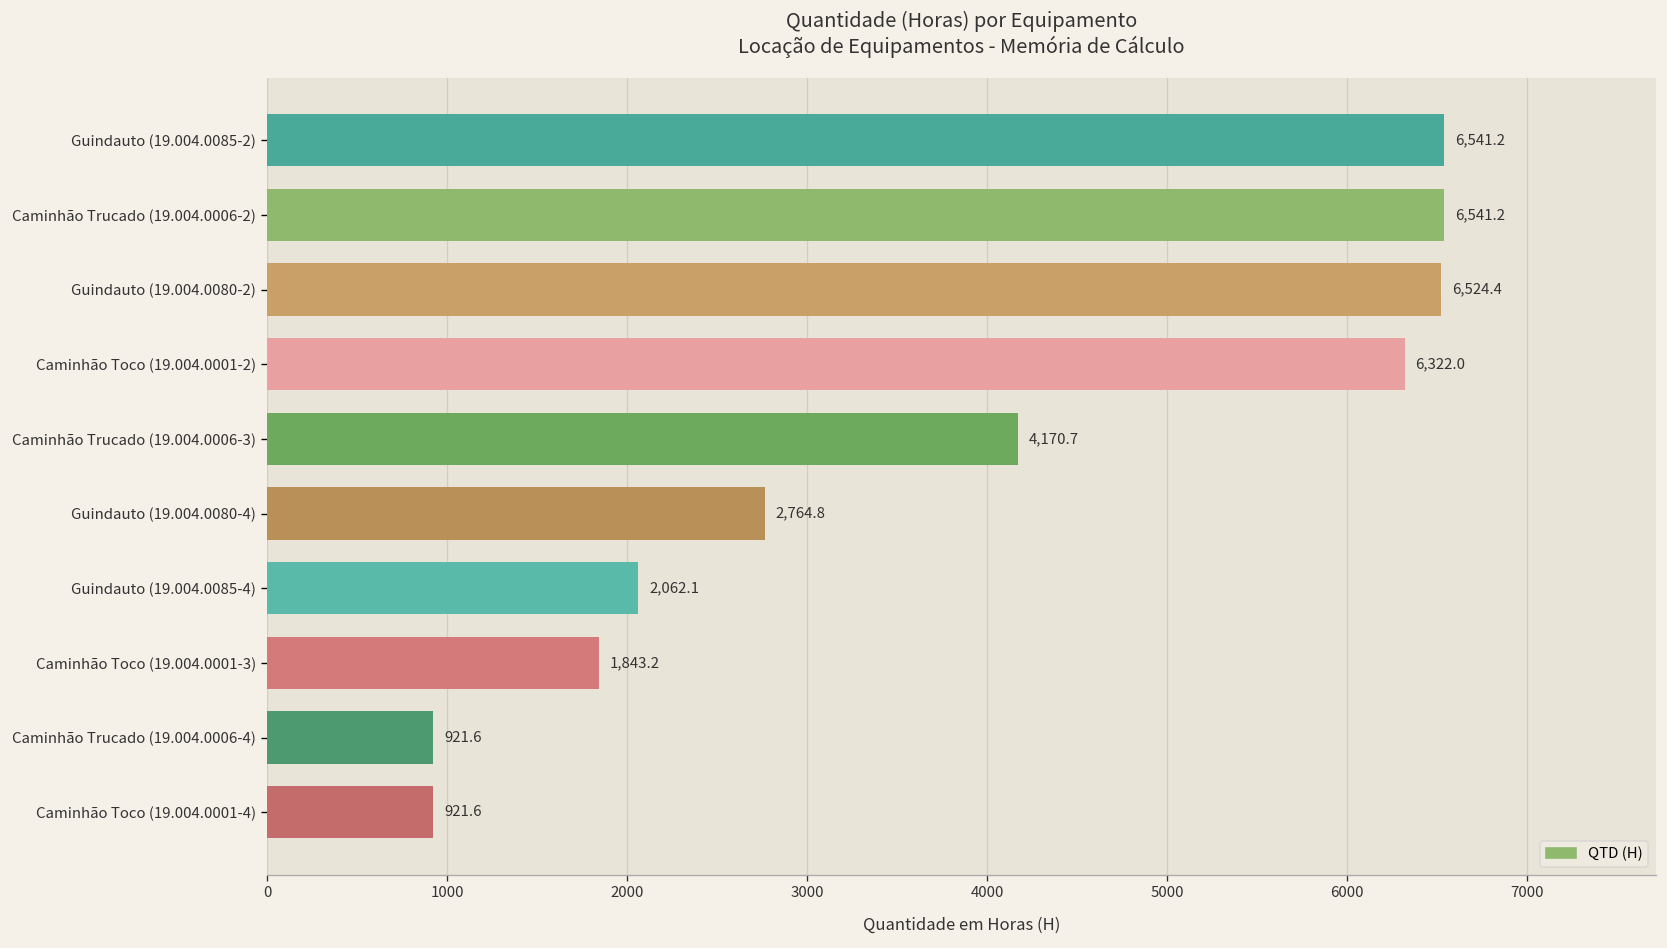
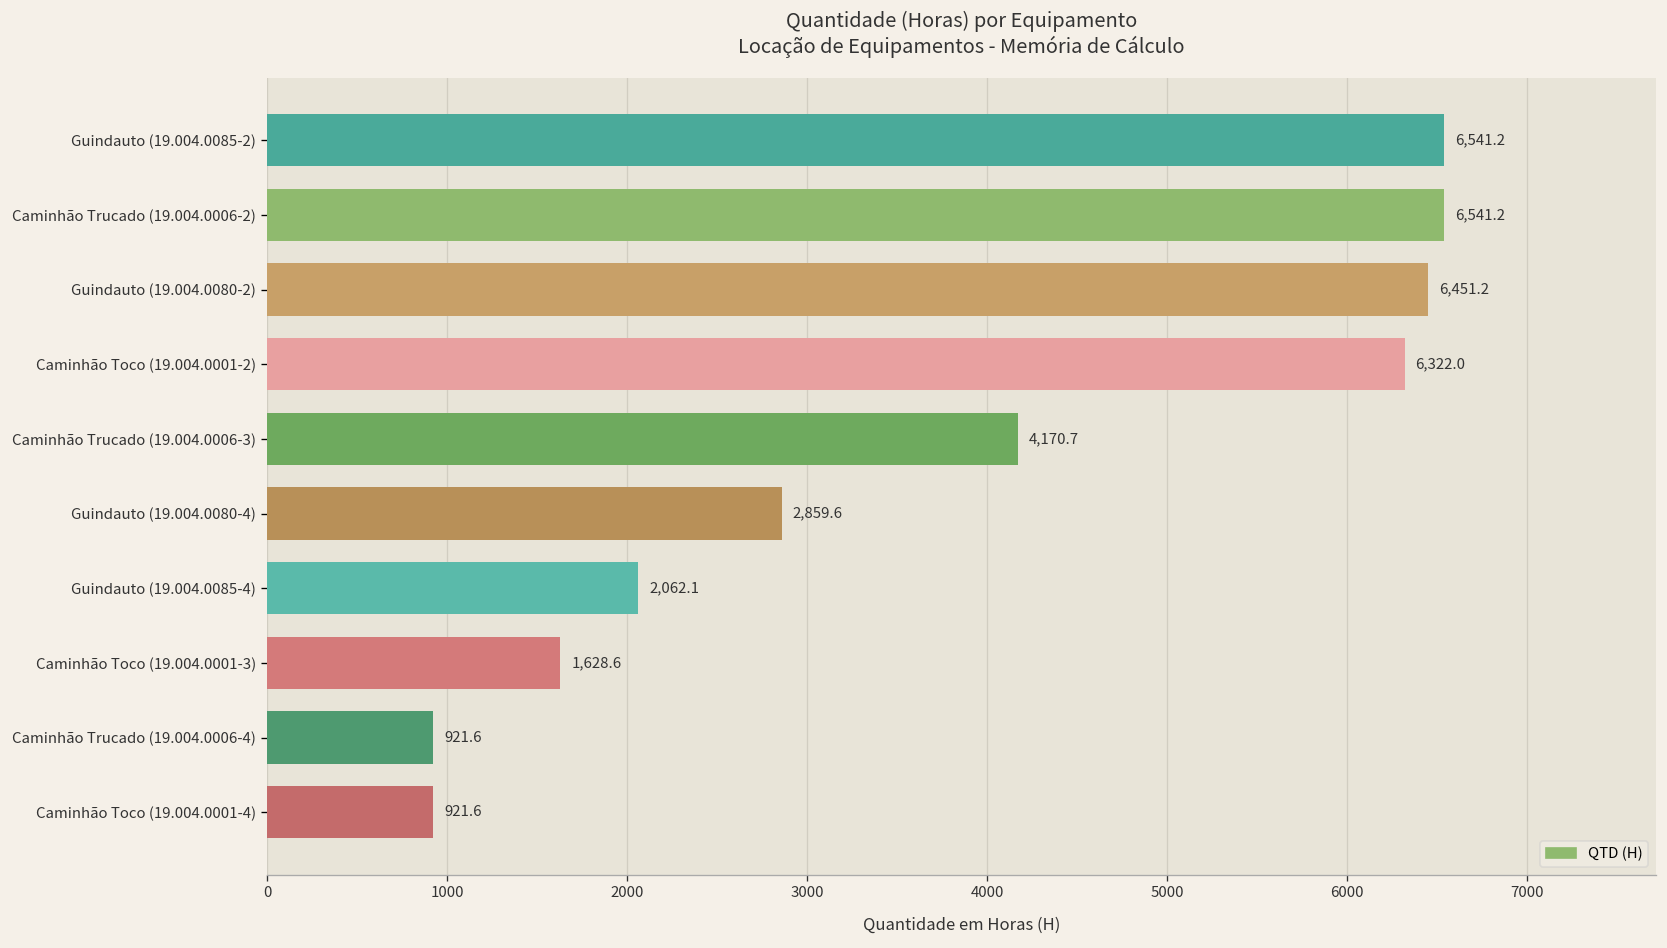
  {
    "Guindauto (19.004.0085-2)": "6,541.2",
    "Caminhão Trucado (19.004.0006-2)": "6,541.2",
-   "Guindauto (19.004.0080-2)": "6,524.4",
+   "Guindauto (19.004.0080-2)": "6,451.2",
    "Caminhão Toco (19.004.0001-2)": "6,322.0",
    "Caminhão Trucado (19.004.0006-3)": "4,170.7",
-   "Guindauto (19.004.0080-4)": "2,764.8",
+   "Guindauto (19.004.0080-4)": "2,859.6",
    "Guindauto (19.004.0085-4)": "2,062.1",
-   "Caminhão Toco (19.004.0001-3)": "1,843.2",
+   "Caminhão Toco (19.004.0001-3)": "1,628.6",
    "Caminhão Trucado (19.004.0006-4)": "921.6",
    "Caminhão Toco (19.004.0001-4)": "921.6"
  }
